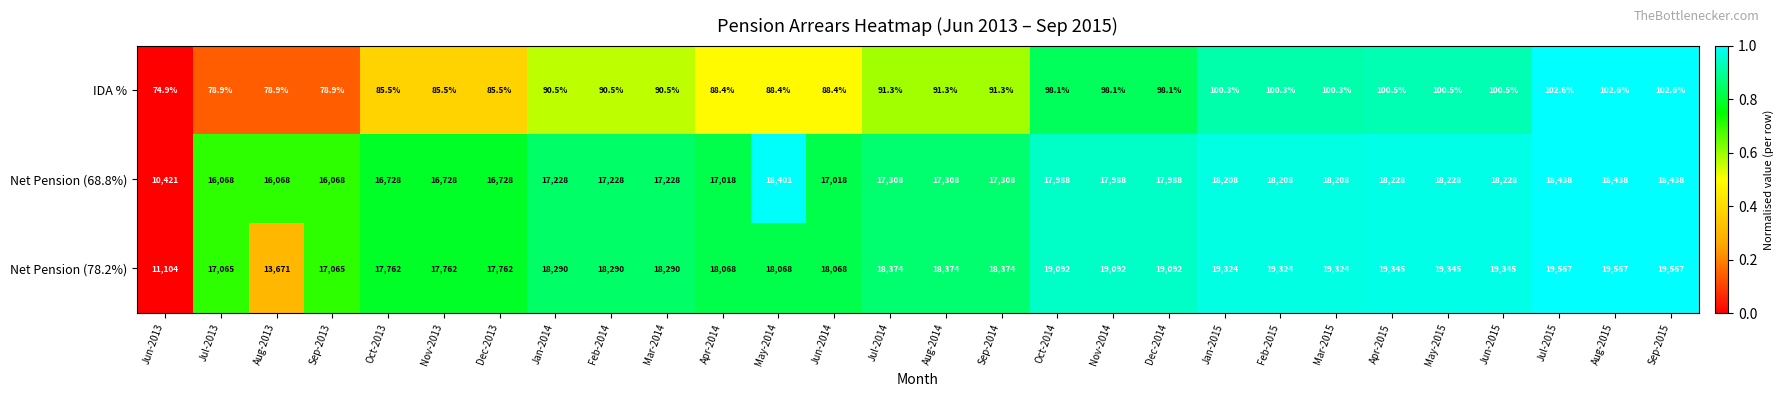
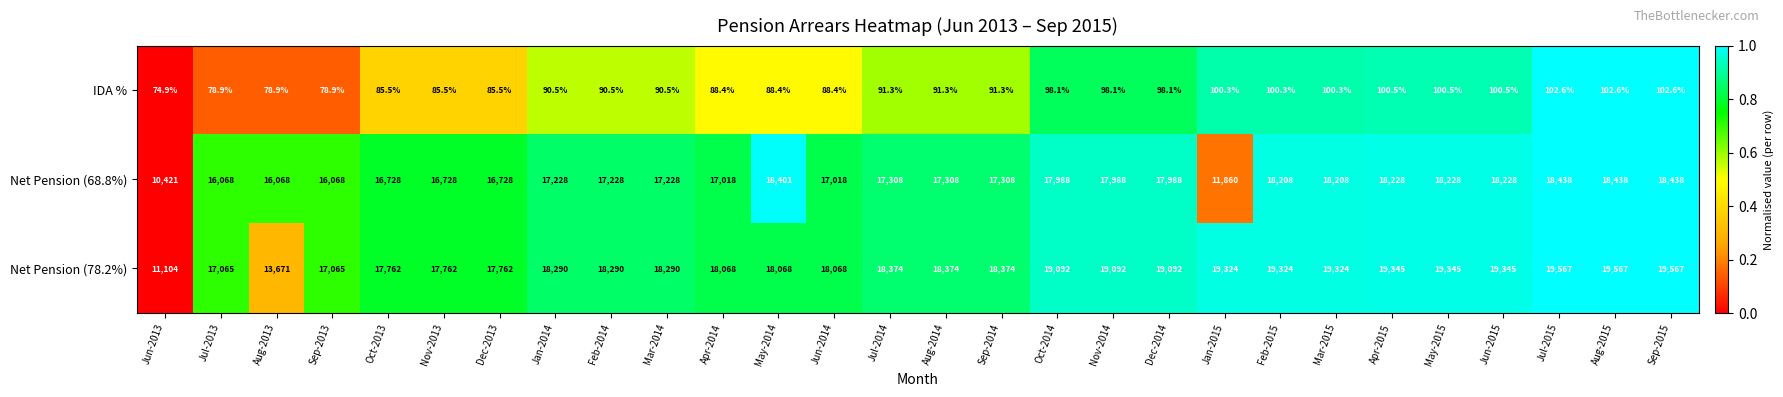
  {
    "IDA %": {
      "Jun-2013": "74.9%",
      "Jul-2013": "78.9%",
      "Aug-2013": "78.9%",
      "Sep-2013": "78.9%",
      "Oct-2013": "85.5%",
      "Nov-2013": "85.5%",
      "Dec-2013": "85.5%",
      "Jan-2014": "90.5%",
      "Feb-2014": "90.5%",
      "Mar-2014": "90.5%",
      "Apr-2014": "88.4%",
      "May-2014": "88.4%",
      "Jun-2014": "88.4%",
      "Jul-2014": "91.3%",
      "Aug-2014": "91.3%",
      "Sep-2014": "91.3%",
      "Oct-2014": "98.1%",
      "Nov-2014": "98.1%",
      "Dec-2014": "98.1%",
      "Jan-2015": "100.3%",
      "Feb-2015": "100.3%",
      "Mar-2015": "100.3%",
      "Apr-2015": "100.5%",
      "May-2015": "100.5%",
      "Jun-2015": "100.5%",
      "Jul-2015": "102.6%",
      "Aug-2015": "102.6%",
      "Sep-2015": "102.6%"
    },
    "Net Pension (68.8%)": {
      "Jun-2013": "10,421",
      "Jul-2013": "16,068",
      "Aug-2013": "16,068",
      "Sep-2013": "16,068",
      "Oct-2013": "16,728",
      "Nov-2013": "16,728",
      "Dec-2013": "16,728",
      "Jan-2014": "17,228",
      "Feb-2014": "17,228",
      "Mar-2014": "17,228",
      "Apr-2014": "17,018",
      "May-2014": "18,401",
      "Jun-2014": "17,018",
      "Jul-2014": "17,308",
      "Aug-2014": "17,308",
      "Sep-2014": "17,308",
      "Oct-2014": "17,988",
      "Nov-2014": "17,988",
      "Dec-2014": "17,988",
-     "Jan-2015": "18,208",
+     "Jan-2015": "11,860",
      "Feb-2015": "18,208",
      "Mar-2015": "18,208",
      "Apr-2015": "18,228",
      "May-2015": "18,228",
      "Jun-2015": "18,228",
      "Jul-2015": "18,438",
      "Aug-2015": "18,438",
      "Sep-2015": "18,438"
    },
    "Net Pension (78.2%)": {
      "Jun-2013": "11,104",
      "Jul-2013": "17,065",
      "Aug-2013": "13,671",
      "Sep-2013": "17,065",
      "Oct-2013": "17,762",
      "Nov-2013": "17,762",
      "Dec-2013": "17,762",
      "Jan-2014": "18,290",
      "Feb-2014": "18,290",
      "Mar-2014": "18,290",
      "Apr-2014": "18,068",
      "May-2014": "18,068",
      "Jun-2014": "18,068",
      "Jul-2014": "18,374",
      "Aug-2014": "18,374",
      "Sep-2014": "18,374",
      "Oct-2014": "19,092",
      "Nov-2014": "19,092",
      "Dec-2014": "19,092",
      "Jan-2015": "19,324",
      "Feb-2015": "19,324",
      "Mar-2015": "19,324",
      "Apr-2015": "19,345",
      "May-2015": "19,345",
      "Jun-2015": "19,345",
      "Jul-2015": "19,567",
      "Aug-2015": "19,567",
      "Sep-2015": "19,567"
    }
  }
